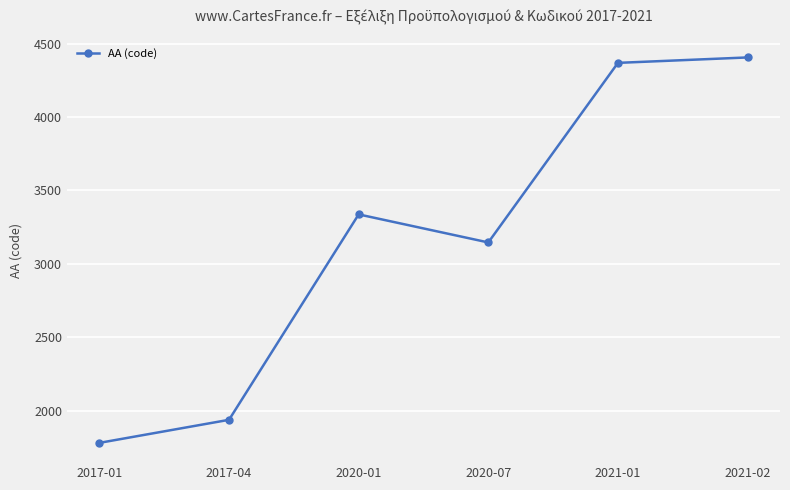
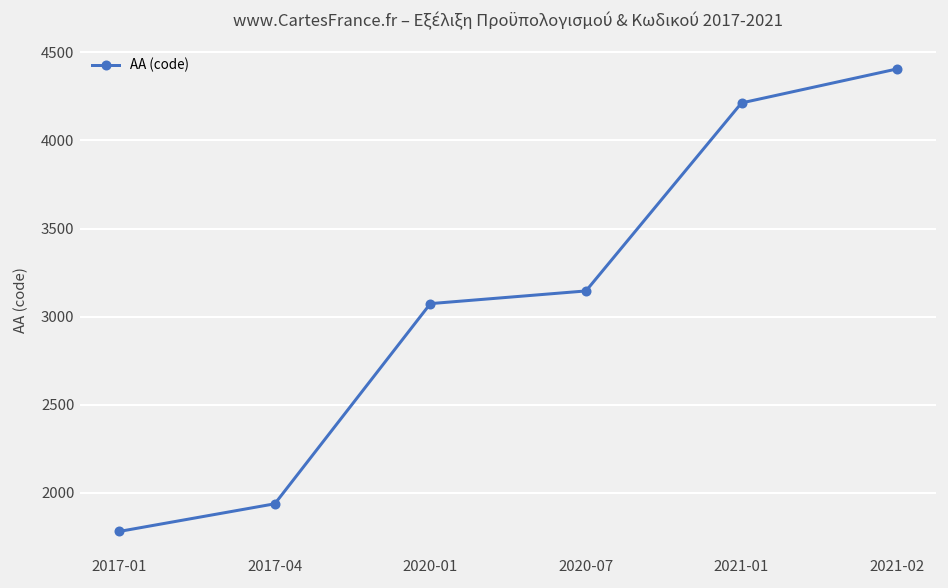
  {
    "2017-01": 1780,
    "2017-04": 1940,
-   "2020-01": 3340,
+   "2020-01": 3070,
    "2020-07": 3150,
-   "2021-01": 4370,
+   "2021-01": 4210,
    "2021-02": 4410
  }
